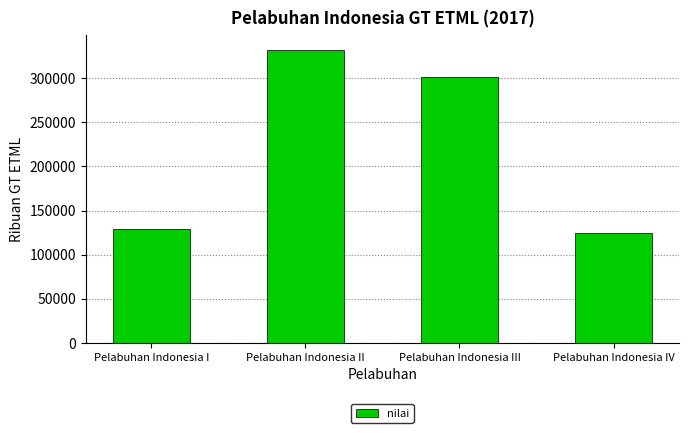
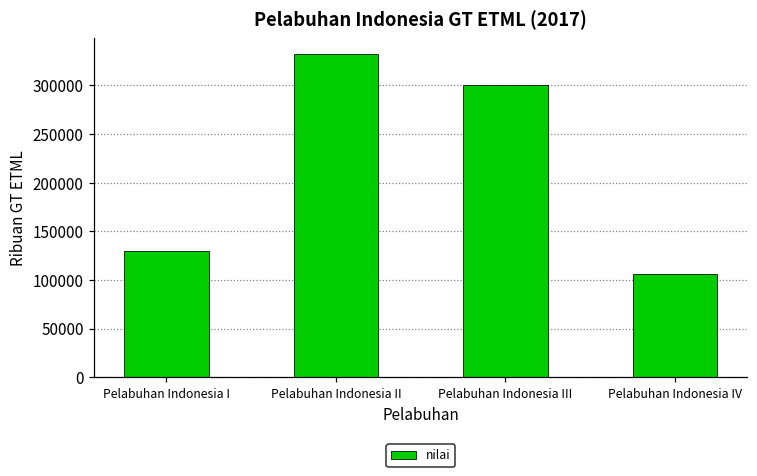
  {
    "Pelabuhan Indonesia I": 130000,
    "Pelabuhan Indonesia II": 330000,
    "Pelabuhan Indonesia III": 300000,
-   "Pelabuhan Indonesia IV": 130000
+   "Pelabuhan Indonesia IV": 110000
  }
